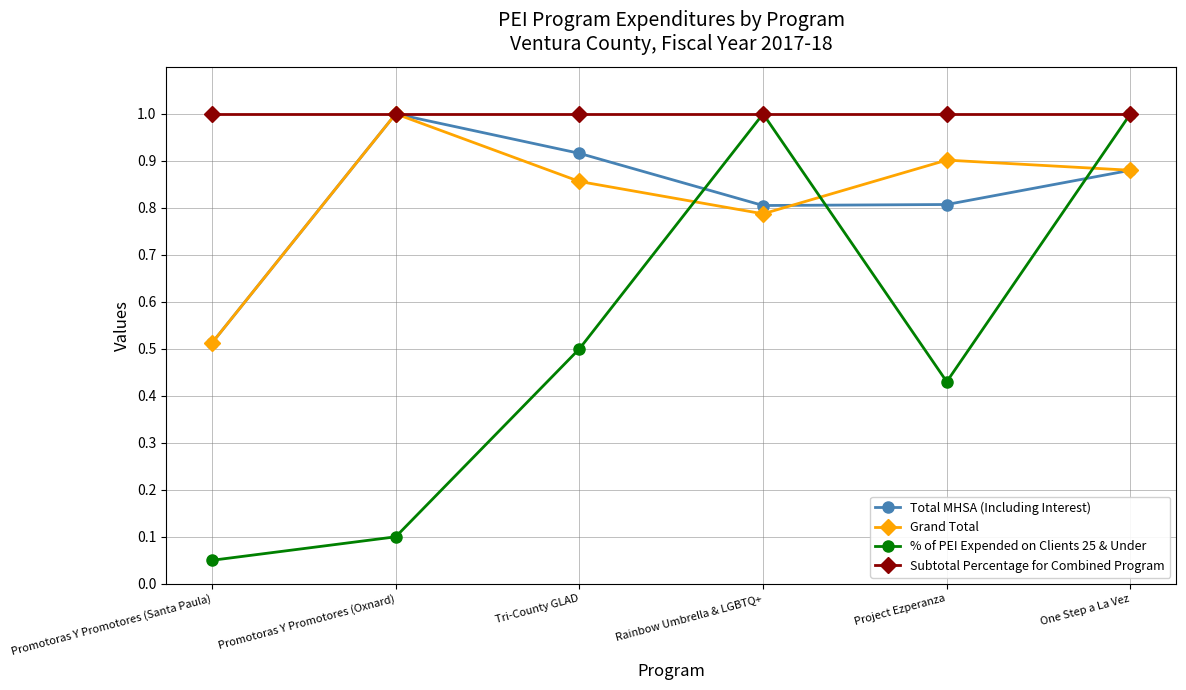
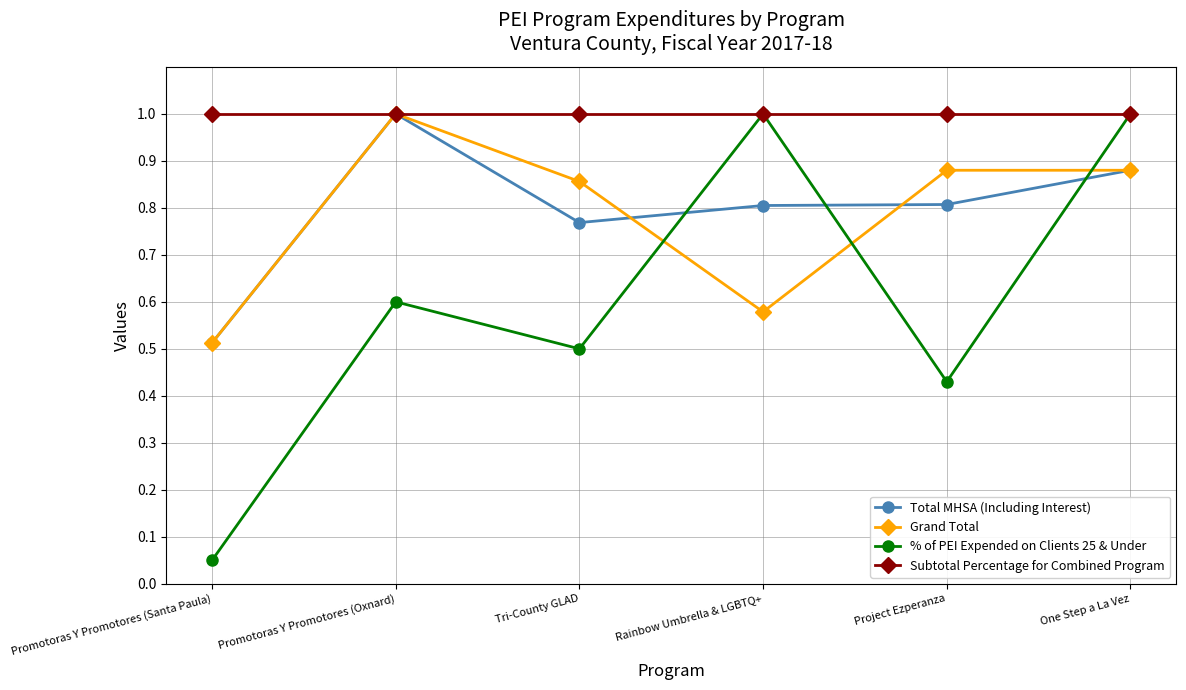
  {
    "Total MHSA (Including Interest)": {
-     "Tri-County GLAD": 0.92,
+     "Tri-County GLAD": 0.77,
      "Rainbow Umbrella & LGBTQ+": 0.80,
      "Project Ezperanza": 0.81
    },
    "Grand Total": {
      "Tri-County GLAD": 0.86,
-     "Rainbow Umbrella & LGBTQ+": 0.79,
-     "Project Ezperanza": 0.90
+     "Rainbow Umbrella & LGBTQ+": 0.58,
+     "Project Ezperanza": 0.88
    },
    "% of PEI Expended on Clients 25 & Under": {
      "Promotoras Y Promotores (Santa Paula)": 0.05,
-     "Promotoras Y Promotores (Oxnard)": 0.1,
+     "Promotoras Y Promotores (Oxnard)": 0.6,
      "Tri-County GLAD": 0.5,
      "Project Ezperanza": 0.43
    },
    "Subtotal Percentage for Combined Program": {
      "Promotoras Y Promotores (Santa Paula)": 1.00,
      "Tri-County GLAD": 1.00,
      "Project Ezperanza": 1.00
    }
  }
